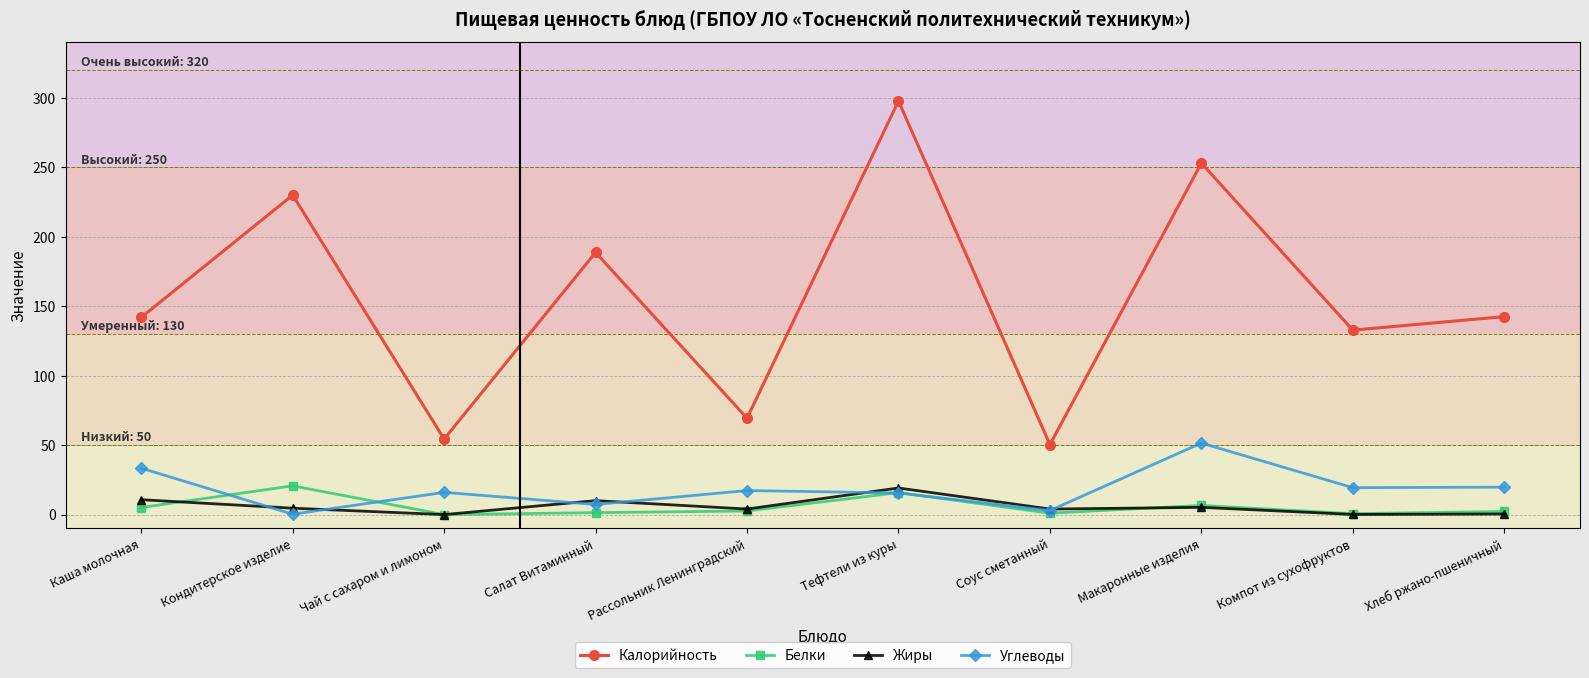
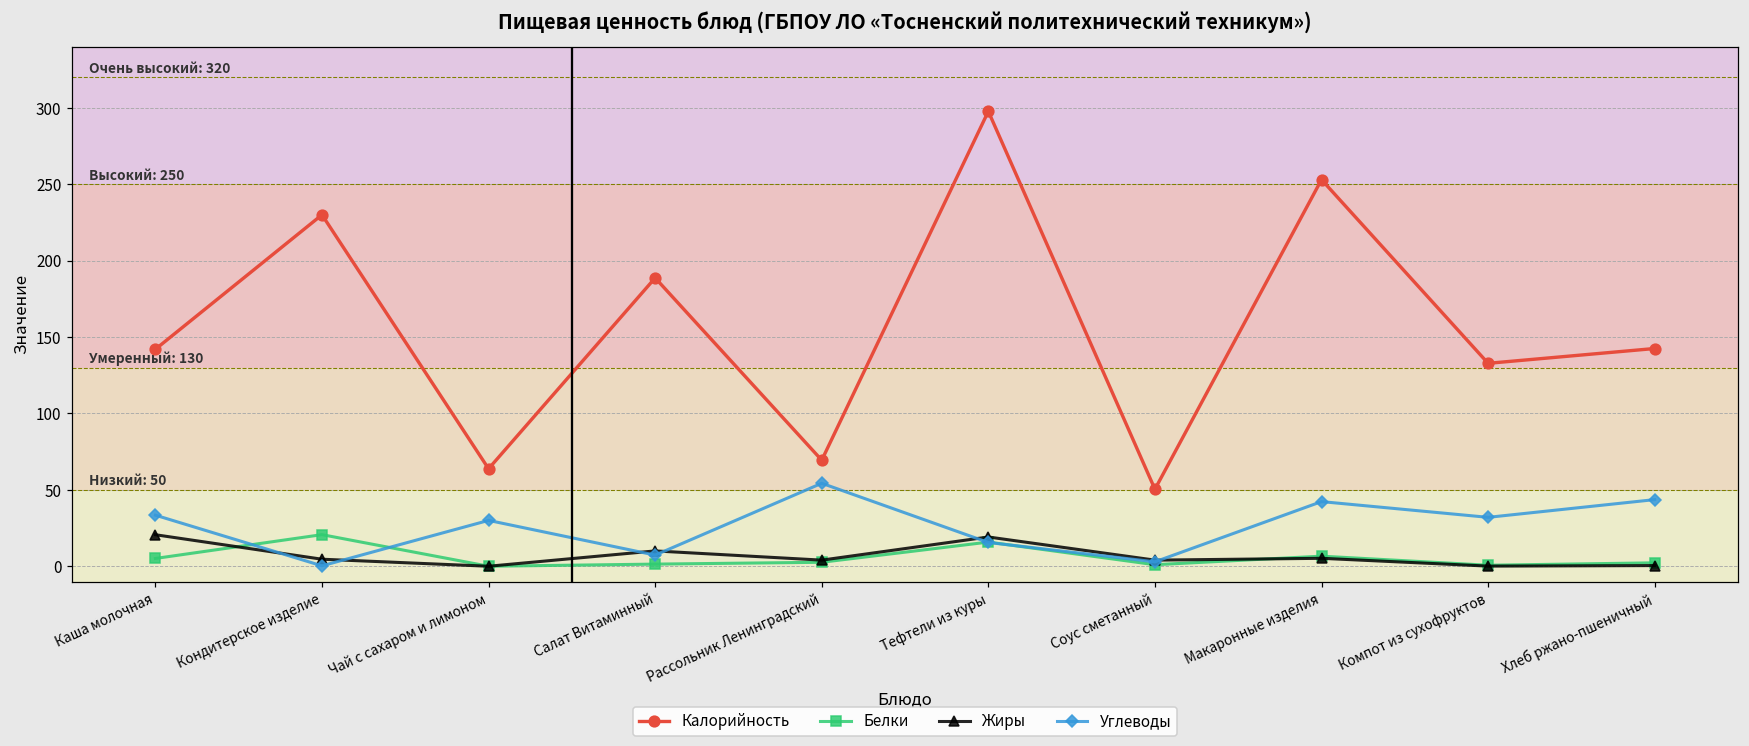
  {
    "Калорийность": {
      "Кондитерское изделие": 230,
-     "Чай с сахаром и лимоном": 54,
+     "Чай с сахаром и лимоном": 64,
      "Салат Витаминный": 189,
      "Рассольник Ленинградский": 69,
      "Тефтели из куры": 298,
      "Соус сметанный": 50,
      "Макаронные изделия": 253,
      "Компот из сухофруктов": 133,
      "Хлеб ржано-пшеничный": 143
    },
    "Белки": {
      "Каша молочная": 5,
      "Кондитерское изделие": 21,
      "Салат Витаминный": 1,
      "Соус сметанный": 1
    },
    "Жиры": {
-     "Каша молочная": 11,
+     "Каша молочная": 21,
      "Кондитерское изделие": 5,
      "Салат Витаминный": 10,
      "Тефтели из куры": 19
    },
    "Углеводы": {
      "Кондитерское изделие": 0,
-     "Чай с сахаром и лимоном": 16,
+     "Чай с сахаром и лимоном": 30,
      "Салат Витаминный": 7,
-     "Рассольник Ленинградский": 17,
-     "Макаронные изделия": 52,
-     "Компот из сухофруктов": 19,
-     "Хлеб ржано-пшеничный": 20
+     "Рассольник Ленинградский": 54,
+     "Макаронные изделия": 42,
+     "Компот из сухофруктов": 32,
+     "Хлеб ржано-пшеничный": 44
    }
  }
